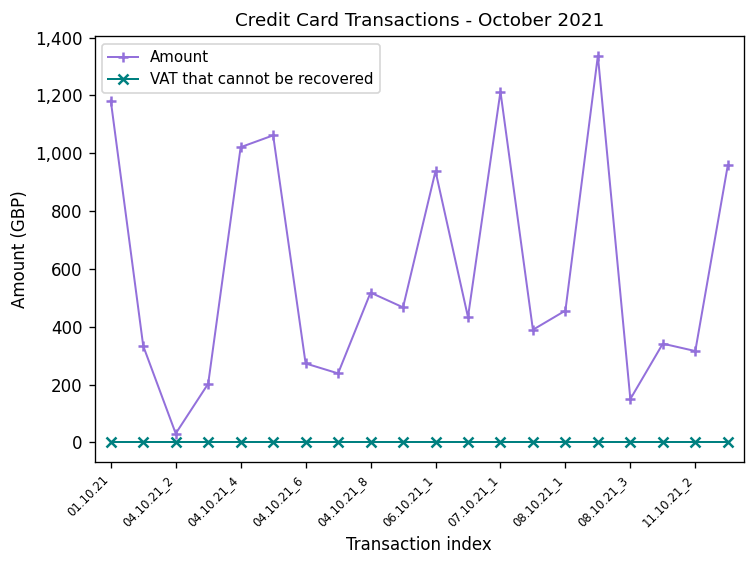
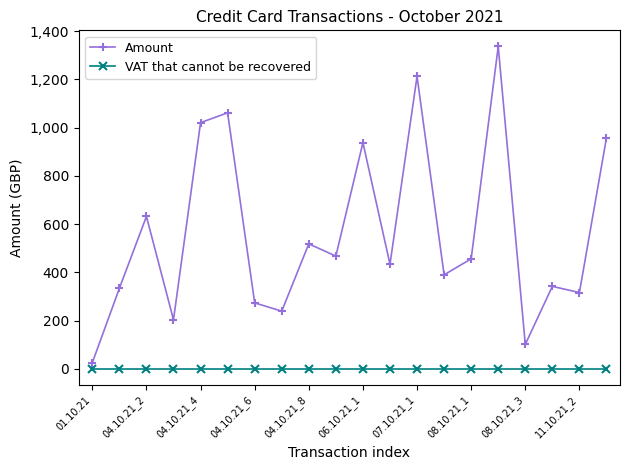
  {
    "Amount": {
-     "01.10.21": "1,180",
-     "04.10.21_2": "30",
+     "01.10.21": "20",
+     "04.10.21_2": "630",
      "04.10.21_4": "1,020",
      "04.10.21_6": "270",
      "04.10.21_8": "520",
      "06.10.21_1": "940",
      "07.10.21_1": "1,210",
      "08.10.21_1": "460",
-     "08.10.21_3": "150",
+     "08.10.21_3": "100",
      "11.10.21_2": "320"
    },
    "VAT that cannot be recovered": {
      "01.10.21": "0",
      "04.10.21_2": "0",
      "04.10.21_4": "0",
      "04.10.21_6": "0",
      "04.10.21_8": "0",
      "06.10.21_1": "0",
      "07.10.21_1": "0",
      "08.10.21_1": "0",
      "08.10.21_3": "0",
      "11.10.21_2": "0"
    }
  }
